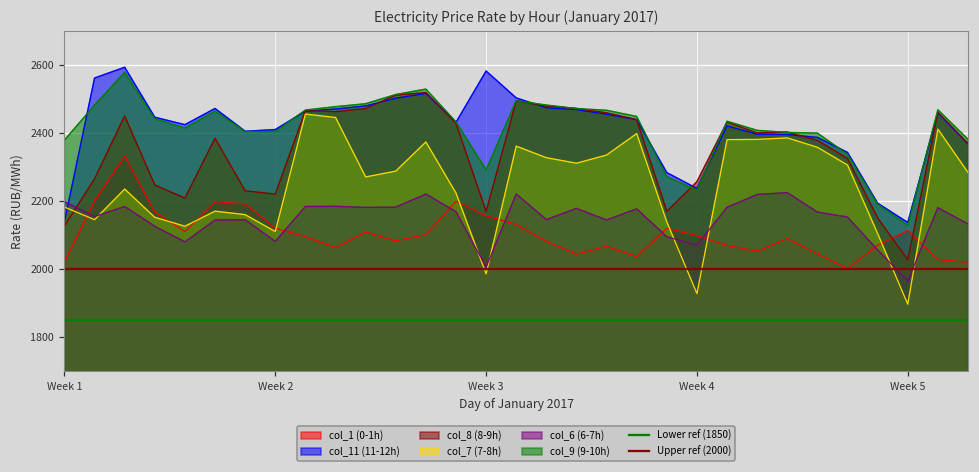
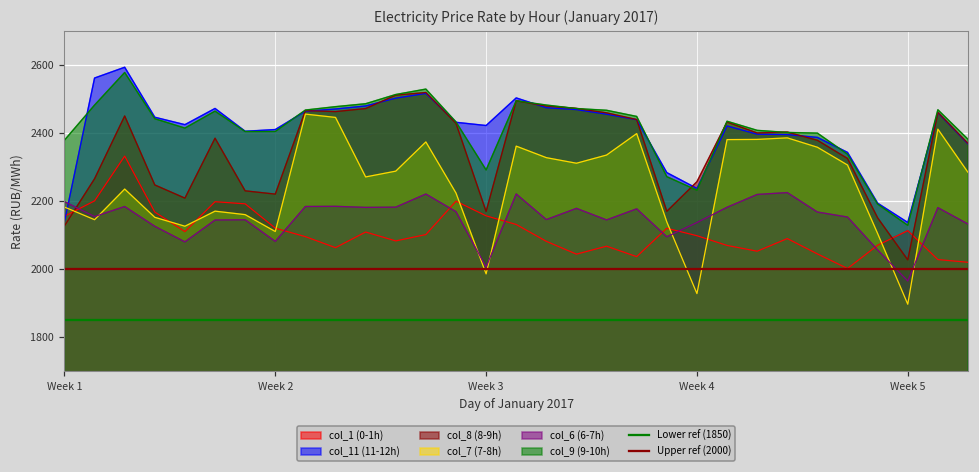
  {
    "col_1 (0-1h)": {
-     "Week 1": 2020,
+     "Week 1": 2150,
      "Week 2": 2120,
      "Week 3": 2160,
      "Week 4": 2100,
      "Week 5": 2110
    },
    "col_11 (11-12h)": {
      "Week 1": 2140,
-     "Week 3": 2580,
+     "Week 3": 2420,
      "Week 5": 2140
    },
    "col_8 (8-9h)": {
      "Week 1": 2130,
      "Week 2": 2220,
      "Week 3": 2170,
      "Week 4": 2260,
      "Week 5": 2030
    },
    "col_7 (7-8h)": {
      "Week 1": 2180,
      "Week 2": 2110,
      "Week 3": 1990,
      "Week 4": 1930,
      "Week 5": 1900
    },
    "col_6 (6-7h)": {
      "Week 1": 2200,
      "Week 2": 2080,
      "Week 3": 2010,
-     "Week 4": 2070,
+     "Week 4": 2140,
      "Week 5": 1960
    },
    "col_9 (9-10h)": {
      "Week 1": 2380,
      "Week 3": 2290,
      "Week 5": 2130
    }
  }
